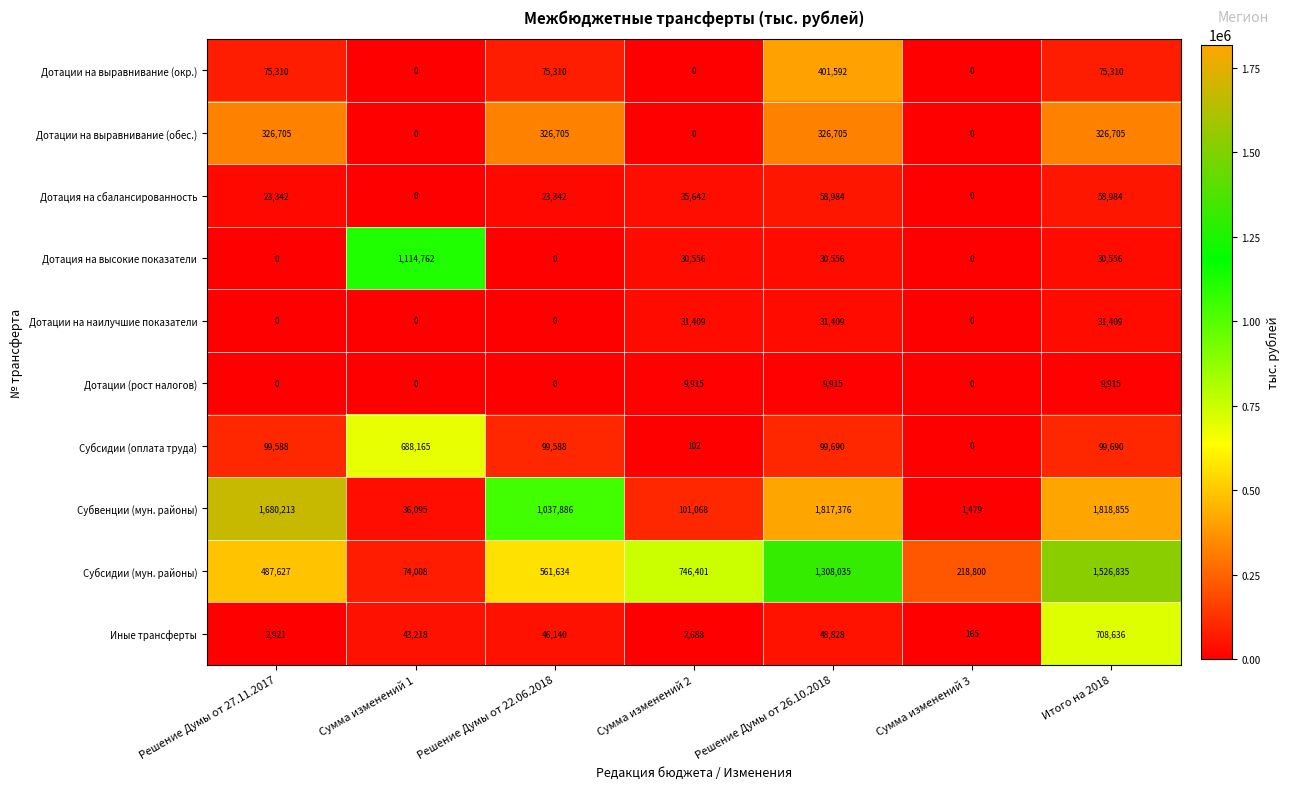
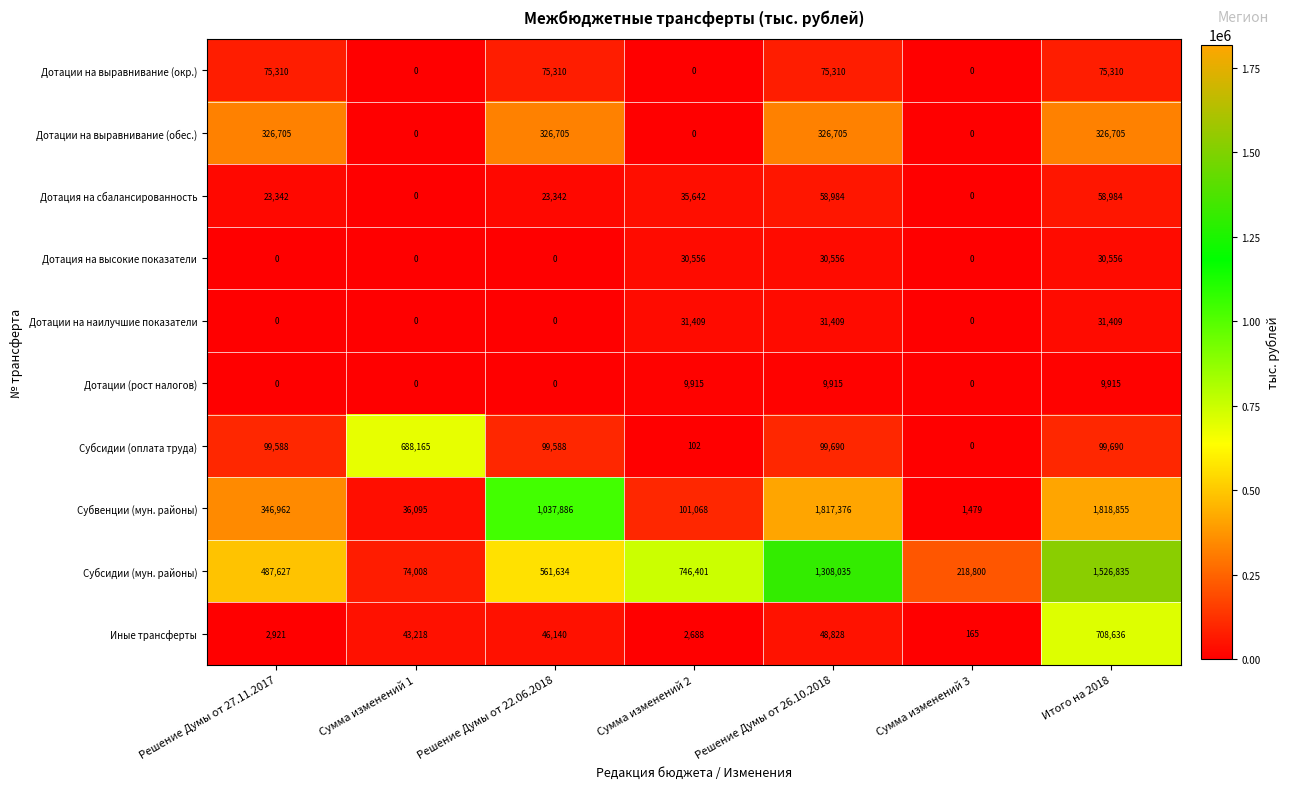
  {
    "Дотации на выравнивание (окр.)": {
      "Решение Думы от 27.11.2017": "75,310",
      "Сумма изменений 1": "0",
      "Решение Думы от 22.06.2018": "75,310",
      "Сумма изменений 2": "0",
-     "Решение Думы от 26.10.2018": "401,592",
+     "Решение Думы от 26.10.2018": "75,310",
      "Сумма изменений 3": "0",
      "Итого на 2018": "75,310"
    },
    "Дотации на выравнивание (обес.)": {
      "Решение Думы от 27.11.2017": "326,705",
      "Сумма изменений 1": "0",
      "Решение Думы от 22.06.2018": "326,705",
      "Сумма изменений 2": "0",
      "Решение Думы от 26.10.2018": "326,705",
      "Сумма изменений 3": "0",
      "Итого на 2018": "326,705"
    },
    "Дотация на сбалансированность": {
      "Решение Думы от 27.11.2017": "23,342",
      "Сумма изменений 1": "0",
      "Решение Думы от 22.06.2018": "23,342",
      "Сумма изменений 2": "35,642",
      "Решение Думы от 26.10.2018": "58,984",
      "Сумма изменений 3": "0",
      "Итого на 2018": "58,984"
    },
    "Дотация на высокие показатели": {
      "Решение Думы от 27.11.2017": "0",
-     "Сумма изменений 1": "1,114,762",
+     "Сумма изменений 1": "0",
      "Решение Думы от 22.06.2018": "0",
      "Сумма изменений 2": "30,556",
      "Решение Думы от 26.10.2018": "30,556",
      "Сумма изменений 3": "0",
      "Итого на 2018": "30,556"
    },
    "Дотации на наилучшие показатели": {
      "Решение Думы от 27.11.2017": "0",
      "Сумма изменений 1": "0",
      "Решение Думы от 22.06.2018": "0",
      "Сумма изменений 2": "31,409",
      "Решение Думы от 26.10.2018": "31,409",
      "Сумма изменений 3": "0",
      "Итого на 2018": "31,409"
    },
    "Дотации (рост налогов)": {
      "Решение Думы от 27.11.2017": "0",
      "Сумма изменений 1": "0",
      "Решение Думы от 22.06.2018": "0",
      "Сумма изменений 2": "9,915",
      "Решение Думы от 26.10.2018": "9,915",
      "Сумма изменений 3": "0",
      "Итого на 2018": "9,915"
    },
    "Субсидии (оплата труда)": {
      "Решение Думы от 27.11.2017": "99,588",
      "Сумма изменений 1": "688,165",
      "Решение Думы от 22.06.2018": "99,588",
      "Сумма изменений 2": "102",
      "Решение Думы от 26.10.2018": "99,690",
      "Сумма изменений 3": "0",
      "Итого на 2018": "99,690"
    },
    "Субвенции (мун. районы)": {
-     "Решение Думы от 27.11.2017": "1,680,213",
+     "Решение Думы от 27.11.2017": "346,962",
      "Сумма изменений 1": "36,095",
      "Решение Думы от 22.06.2018": "1,037,886",
      "Сумма изменений 2": "101,068",
      "Решение Думы от 26.10.2018": "1,817,376",
      "Сумма изменений 3": "1,479",
      "Итого на 2018": "1,818,855"
    },
    "Субсидии (мун. районы)": {
      "Решение Думы от 27.11.2017": "487,627",
      "Сумма изменений 1": "74,008",
      "Решение Думы от 22.06.2018": "561,634",
      "Сумма изменений 2": "746,401",
      "Решение Думы от 26.10.2018": "1,308,035",
      "Сумма изменений 3": "218,800",
      "Итого на 2018": "1,526,835"
    },
    "Иные трансферты": {
      "Решение Думы от 27.11.2017": "2,921",
      "Сумма изменений 1": "43,218",
      "Решение Думы от 22.06.2018": "46,140",
      "Сумма изменений 2": "2,688",
      "Решение Думы от 26.10.2018": "48,828",
      "Сумма изменений 3": "165",
      "Итого на 2018": "708,636"
    }
  }
